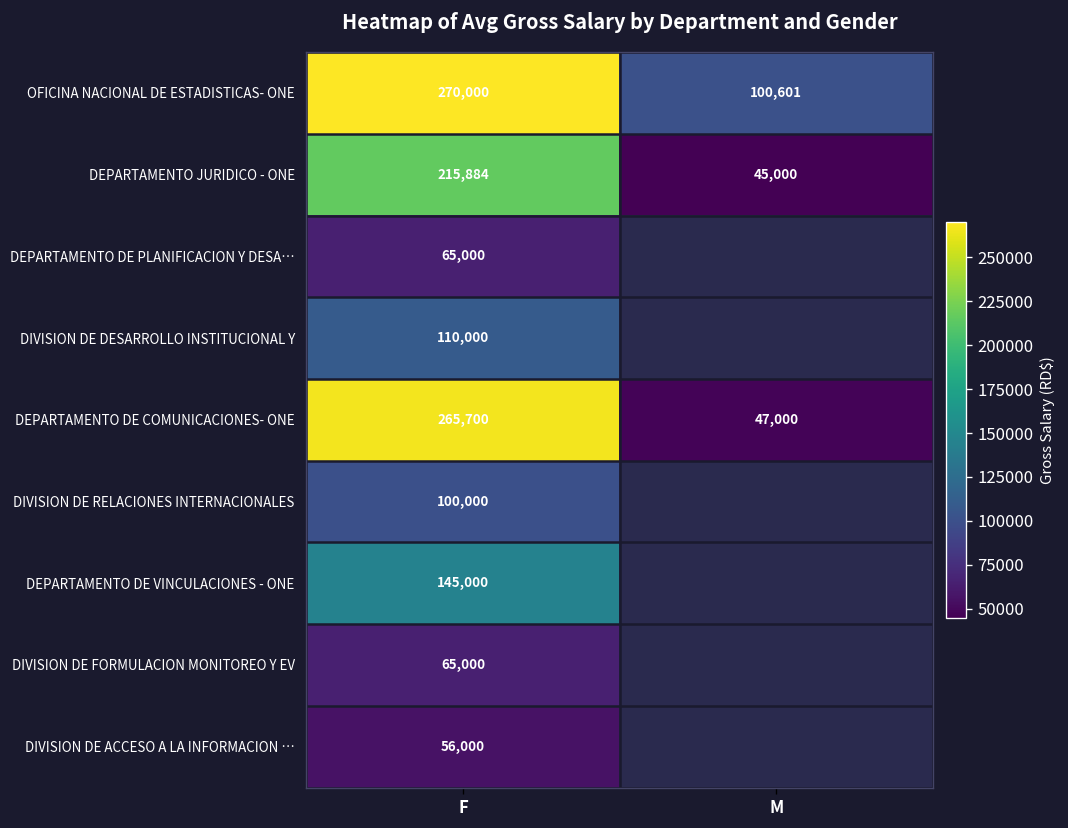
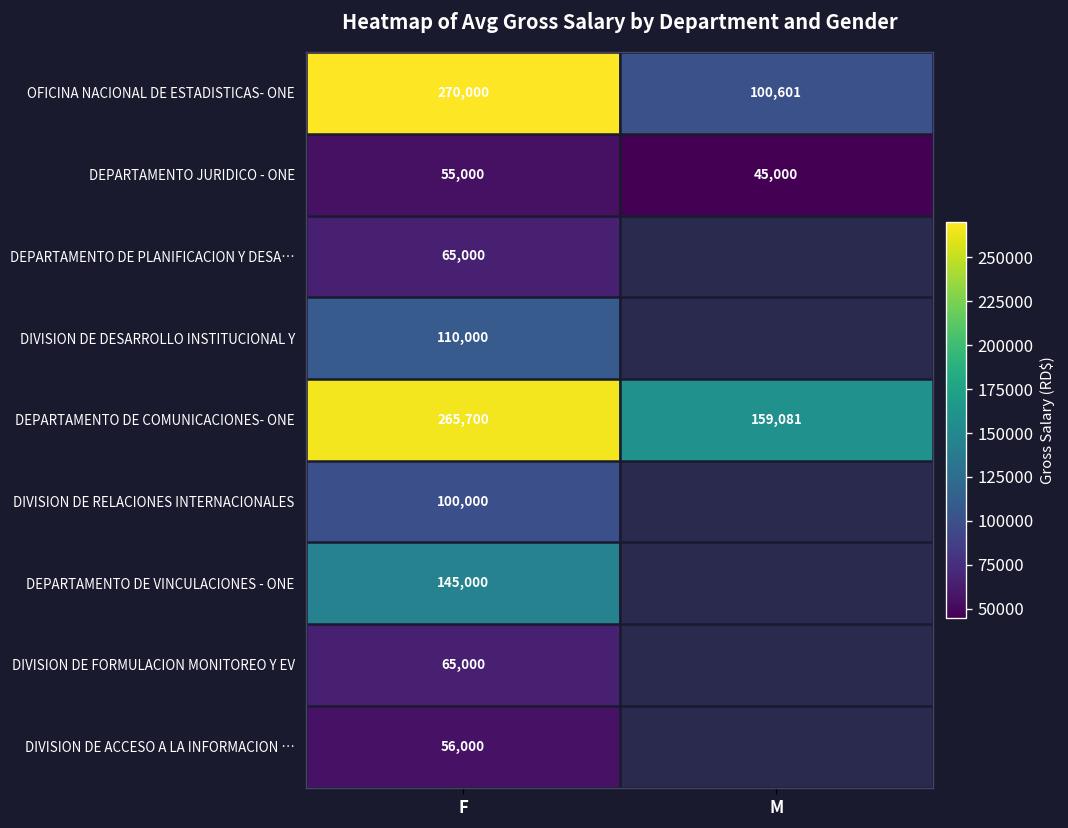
  {
    "OFICINA NACIONAL DE ESTADISTICAS- ONE": {
      "F": "270,000",
      "M": "100,601"
    },
    "DEPARTAMENTO JURIDICO - ONE": {
-     "F": "215,884",
+     "F": "55,000",
      "M": "45,000"
    },
    "DEPARTAMENTO DE PLANIFICACION Y DESA…": {
      "F": "65,000"
    },
    "DIVISION DE DESARROLLO INSTITUCIONAL Y": {
      "F": "110,000"
    },
    "DEPARTAMENTO DE COMUNICACIONES- ONE": {
      "F": "265,700",
-     "M": "47,000"
+     "M": "159,081"
    },
    "DIVISION DE RELACIONES INTERNACIONALES": {
      "F": "100,000"
    },
    "DEPARTAMENTO DE VINCULACIONES - ONE": {
      "F": "145,000"
    },
    "DIVISION DE FORMULACION MONITOREO Y EV": {
      "F": "65,000"
    },
    "DIVISION DE ACCESO A LA INFORMACION …": {
      "F": "56,000"
    }
  }
